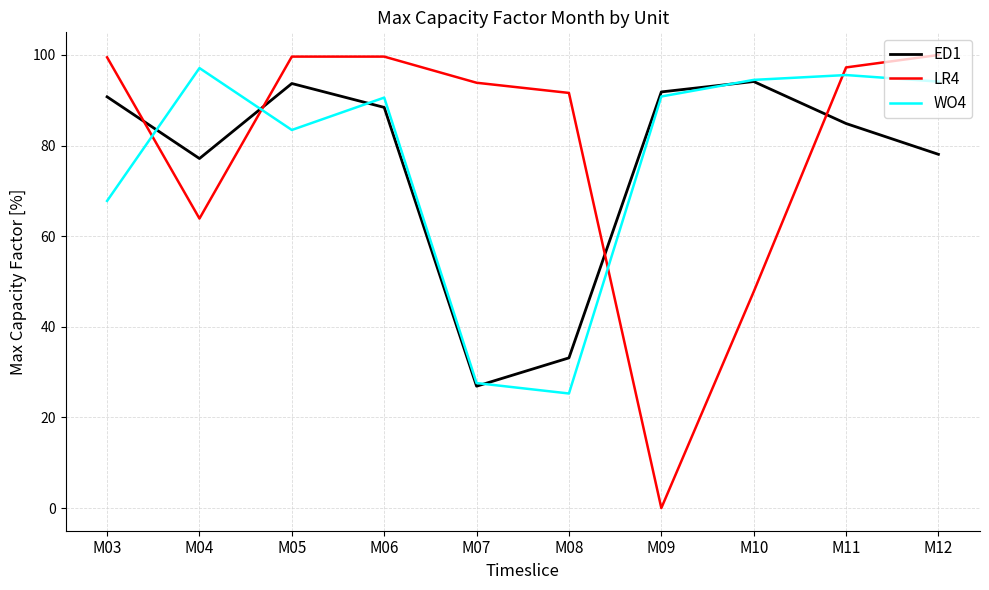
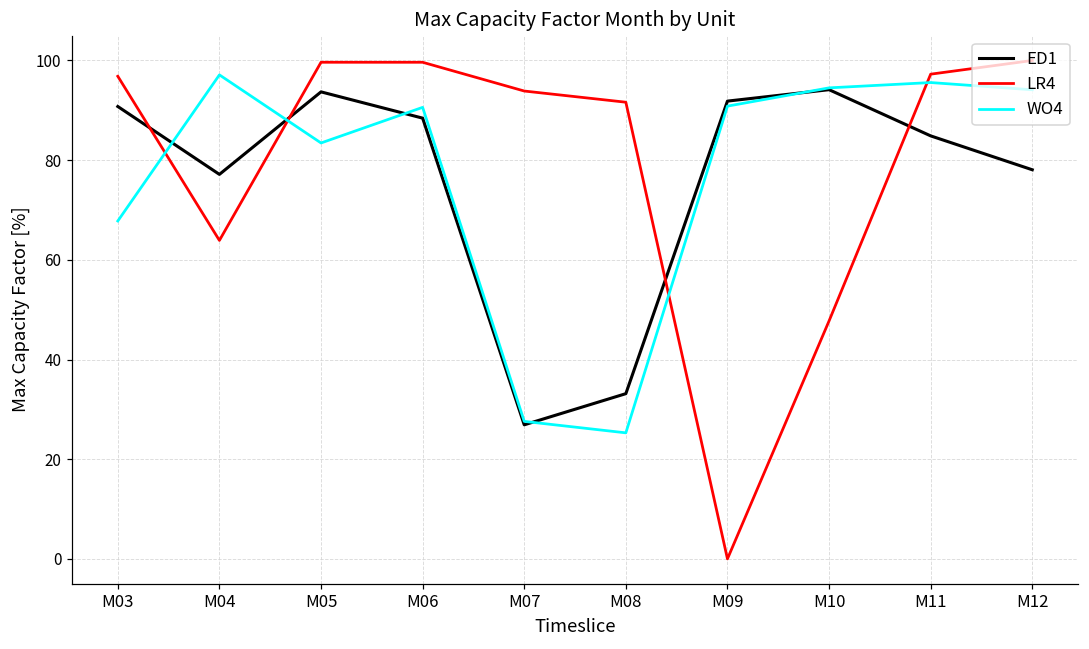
  {
    "ED1": {
      "M03": 91,
      "M04": 77,
      "M05": 94,
      "M06": 88,
      "M07": 27,
      "M08": 33,
      "M09": 92,
      "M11": 85,
      "M12": 78
    },
    "LR4": {
-     "M03": 99,
+     "M03": 97,
      "M04": 64,
      "M05": 100,
      "M06": 100,
      "M07": 94,
      "M08": 92,
      "M09": 0,
      "M10": 48,
      "M11": 97
    },
    "WO4": {
      "M03": 68,
      "M04": 97,
      "M05": 83,
      "M06": 91,
      "M07": 28,
      "M08": 25,
      "M09": 91,
      "M11": 96
    }
  }
